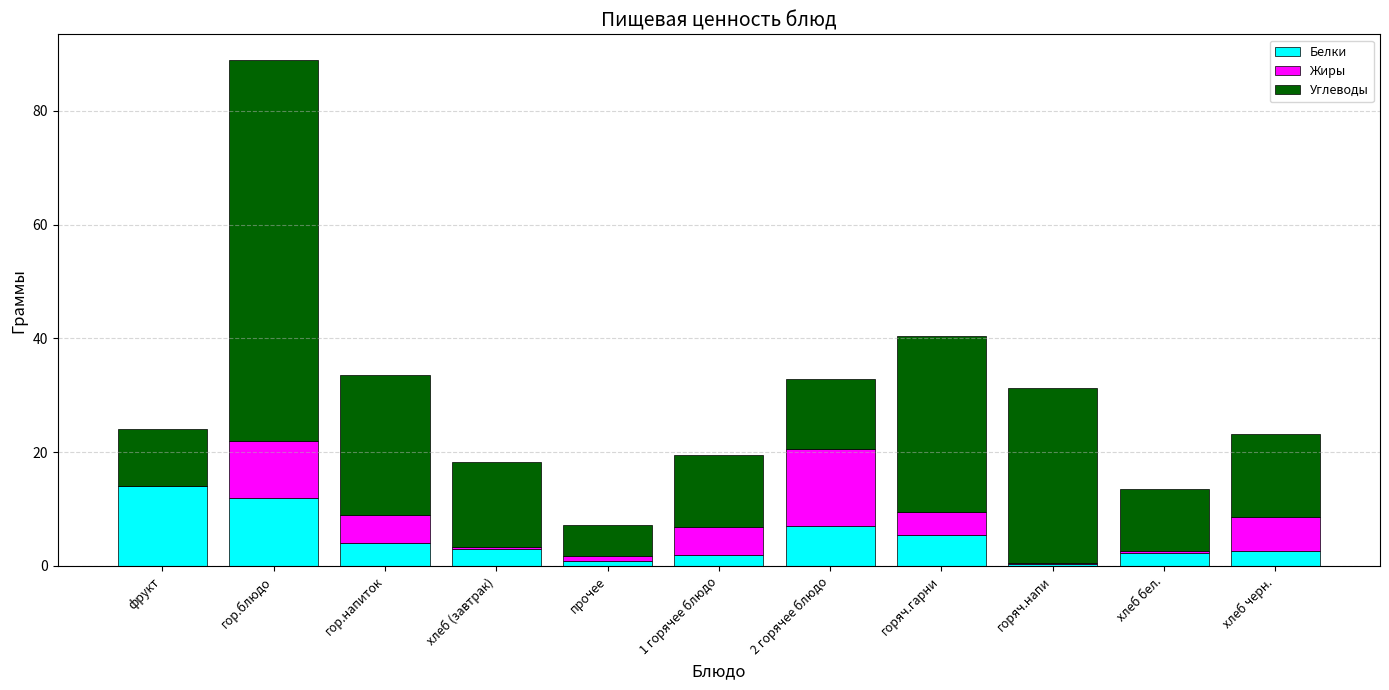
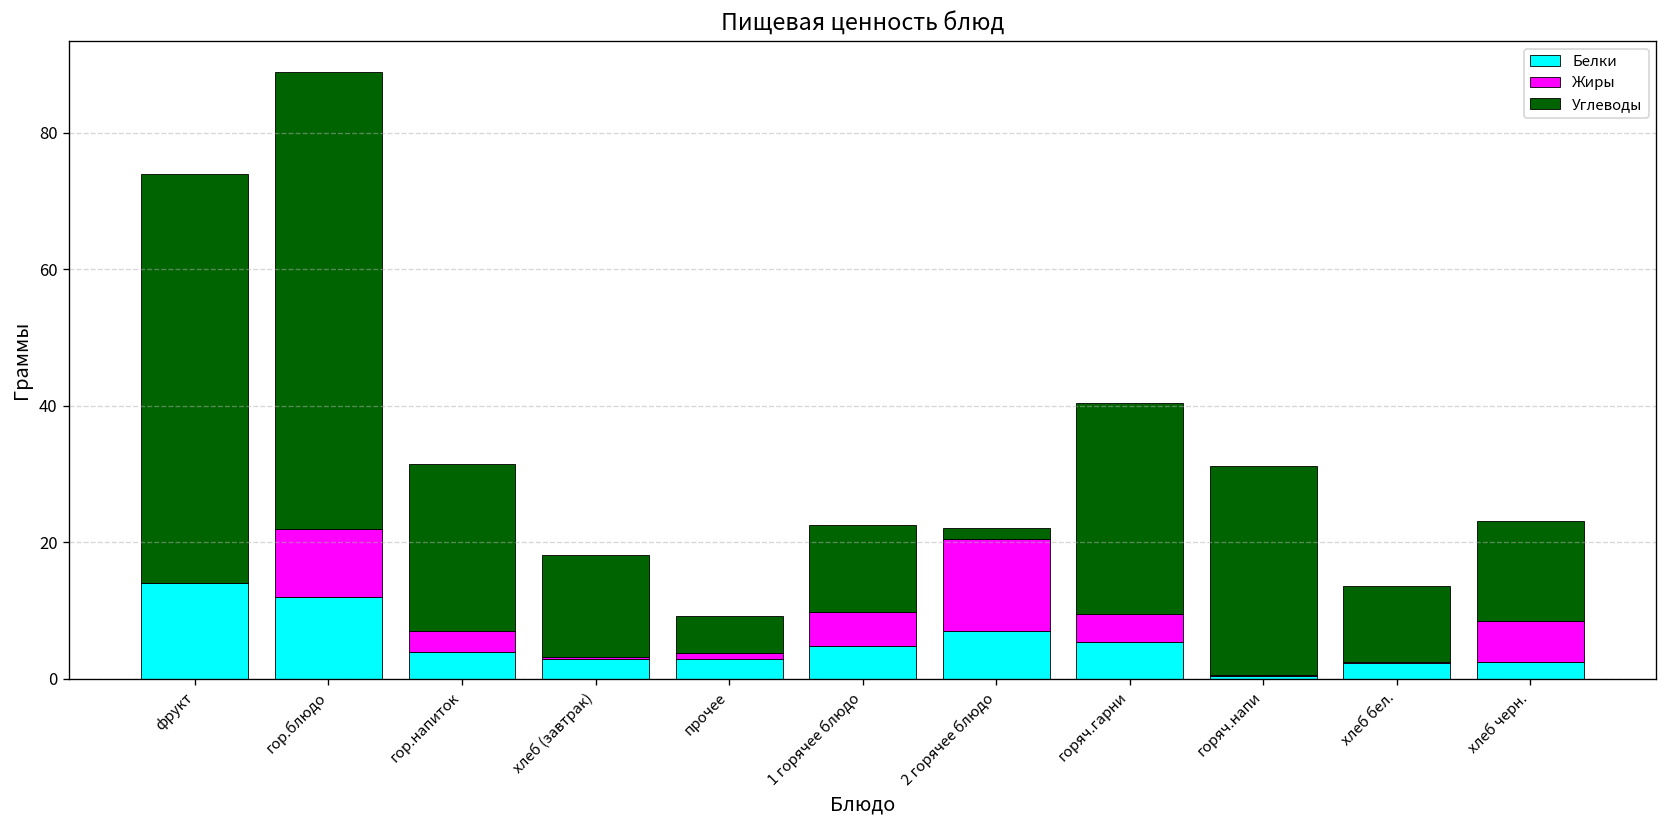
  {
    "Белки": {
      "фрукт": 14,
      "гор.блюдо": 12,
      "гор.напиток": 4,
      "хлеб (завтрак)": 3,
-     "прочее": 1,
-     "1 горячее блюдо": 2,
+     "прочее": 3,
+     "1 горячее блюдо": 5,
      "2 горячее блюдо": 7,
      "горяч.гарни": 5,
      "хлеб бел.": 2,
      "хлеб черн.": 3
    },
    "Жиры": {
      "фрукт": 0,
      "гор.блюдо": 10,
-     "гор.напиток": 5,
+     "гор.напиток": 3,
      "прочее": 1,
      "1 горячее блюдо": 5,
      "2 горячее блюдо": 13,
      "горяч.гарни": 4,
      "хлеб черн.": 6
    },
    "Углеводы": {
-     "фрукт": 10,
+     "фрукт": 60,
      "гор.блюдо": 67,
      "гор.напиток": 25,
      "хлеб (завтрак)": 15,
      "прочее": 5,
      "1 горячее блюдо": 13,
-     "2 горячее блюдо": 12,
+     "2 горячее блюдо": 2,
      "горяч.гарни": 31,
      "горяч.напи": 31,
      "хлеб бел.": 11,
      "хлеб черн.": 15
    }
  }
